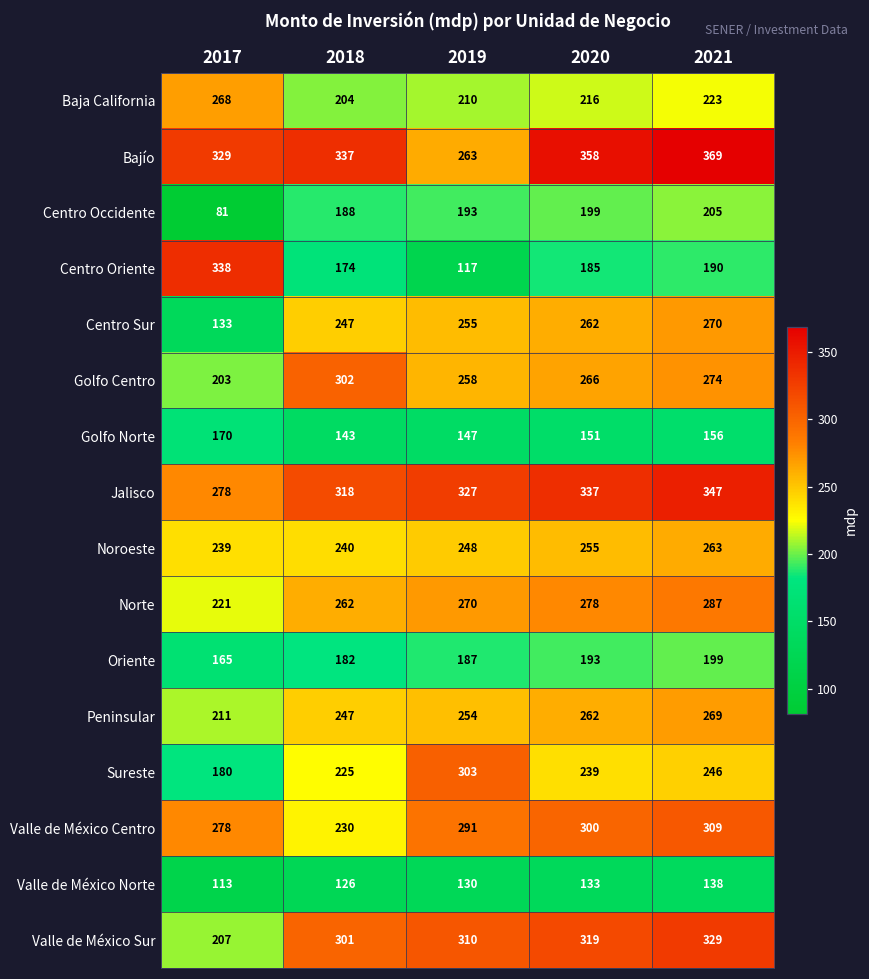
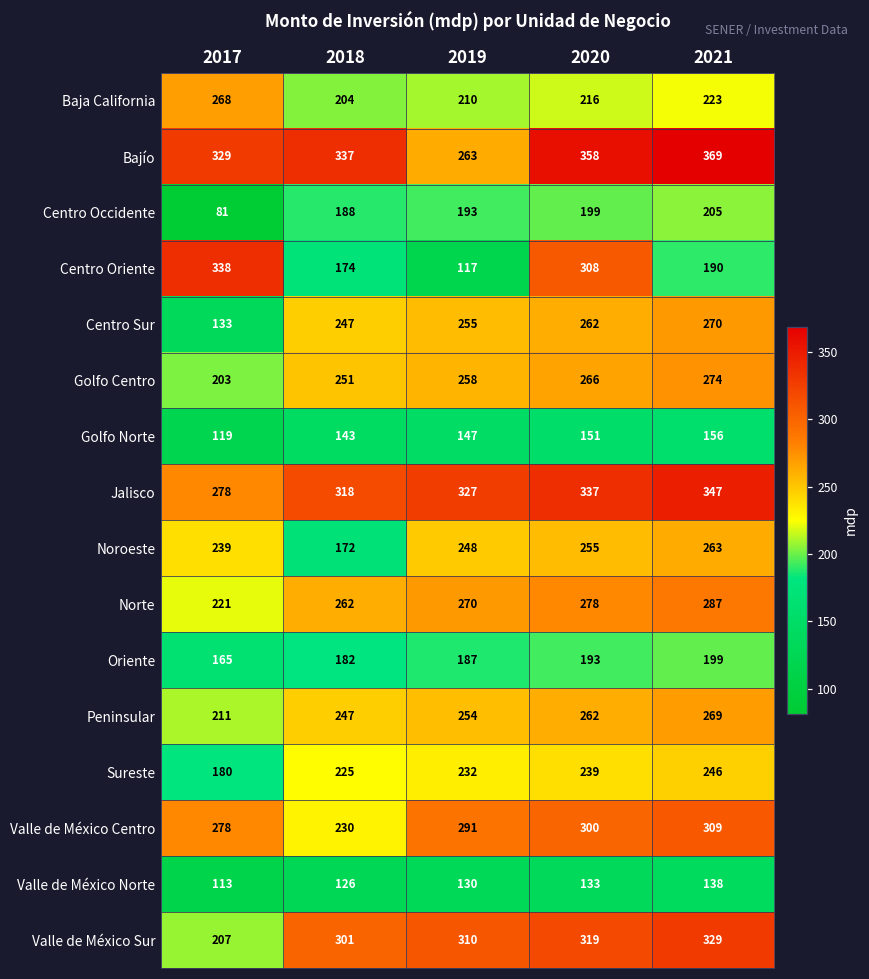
  {
    "Baja California": {
      "2017": 268,
      "2018": 204,
      "2019": 210,
      "2020": 216,
      "2021": 223
    },
    "Bajío": {
      "2017": 329,
      "2018": 337,
      "2019": 263,
      "2020": 358,
      "2021": 369
    },
    "Centro Occidente": {
      "2017": 81,
      "2018": 188,
      "2019": 193,
      "2020": 199,
      "2021": 205
    },
    "Centro Oriente": {
      "2017": 338,
      "2018": 174,
      "2019": 117,
-     "2020": 185,
+     "2020": 308,
      "2021": 190
    },
    "Centro Sur": {
      "2017": 133,
      "2018": 247,
      "2019": 255,
      "2020": 262,
      "2021": 270
    },
    "Golfo Centro": {
      "2017": 203,
-     "2018": 302,
+     "2018": 251,
      "2019": 258,
      "2020": 266,
      "2021": 274
    },
    "Golfo Norte": {
-     "2017": 170,
+     "2017": 119,
      "2018": 143,
      "2019": 147,
      "2020": 151,
      "2021": 156
    },
    "Jalisco": {
      "2017": 278,
      "2018": 318,
      "2019": 327,
      "2020": 337,
      "2021": 347
    },
    "Noroeste": {
      "2017": 239,
-     "2018": 240,
+     "2018": 172,
      "2019": 248,
      "2020": 255,
      "2021": 263
    },
    "Norte": {
      "2017": 221,
      "2018": 262,
      "2019": 270,
      "2020": 278,
      "2021": 287
    },
    "Oriente": {
      "2017": 165,
      "2018": 182,
      "2019": 187,
      "2020": 193,
      "2021": 199
    },
    "Peninsular": {
      "2017": 211,
      "2018": 247,
      "2019": 254,
      "2020": 262,
      "2021": 269
    },
    "Sureste": {
      "2017": 180,
      "2018": 225,
-     "2019": 303,
+     "2019": 232,
      "2020": 239,
      "2021": 246
    },
    "Valle de México Centro": {
      "2017": 278,
      "2018": 230,
      "2019": 291,
      "2020": 300,
      "2021": 309
    },
    "Valle de México Norte": {
      "2017": 113,
      "2018": 126,
      "2019": 130,
      "2020": 133,
      "2021": 138
    },
    "Valle de México Sur": {
      "2017": 207,
      "2018": 301,
      "2019": 310,
      "2020": 319,
      "2021": 329
    }
  }
